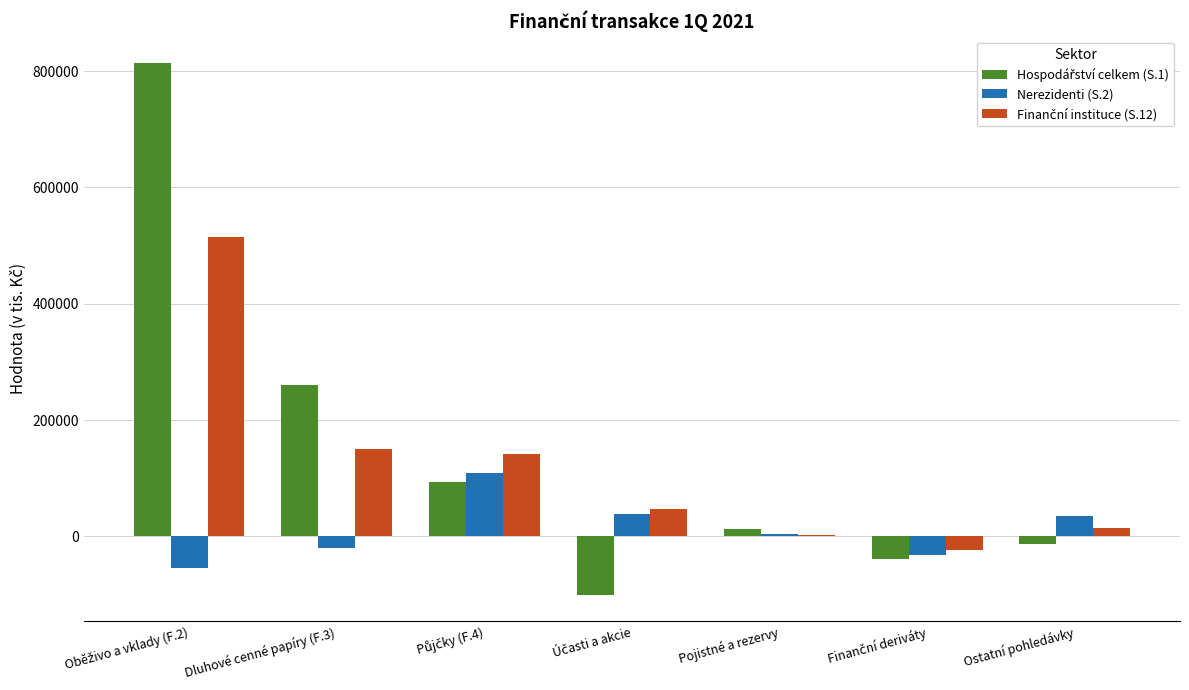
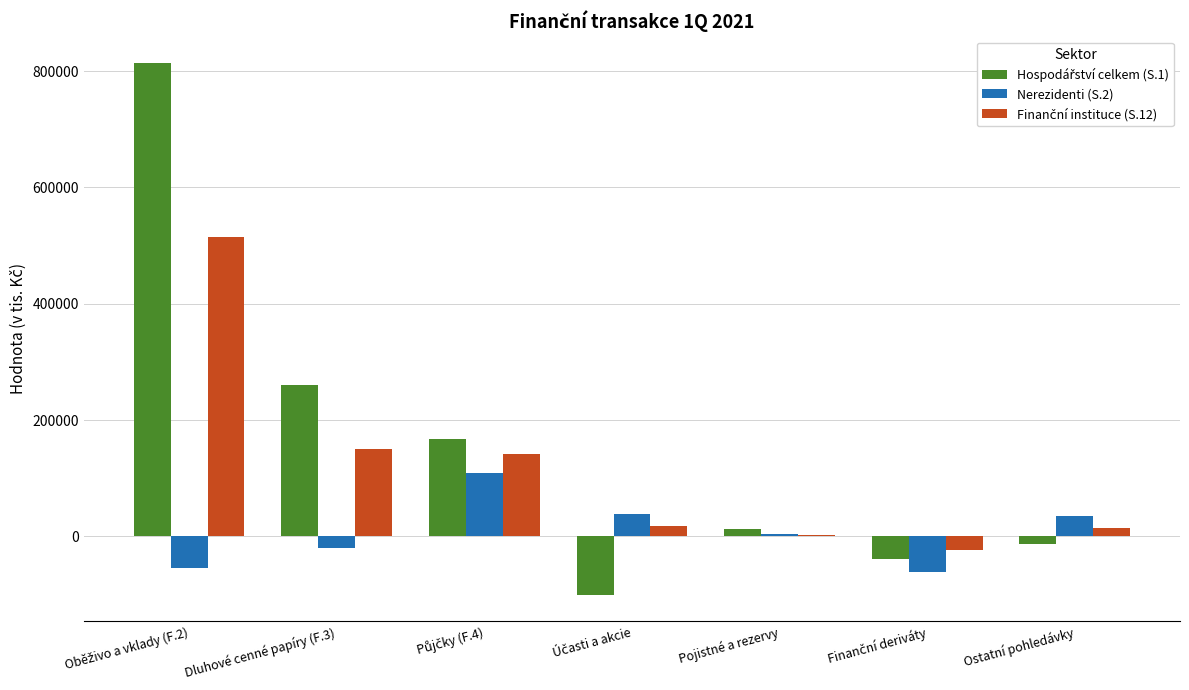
  {
    "Hospodářství celkem (S.1)": {
      "Oběživo a vklady (F.2)": 810000,
      "Dluhové cenné papíry (F.3)": 260000,
-     "Půjčky (F.4)": 90000,
+     "Půjčky (F.4)": 170000,
      "Účasti a akcie": -100000,
      "Pojistné a rezervy": 10000,
      "Finanční deriváty": -40000,
      "Ostatní pohledávky": -10000
    },
    "Nerezidenti (S.2)": {
      "Oběživo a vklady (F.2)": -50000,
      "Dluhové cenné papíry (F.3)": -20000,
      "Půjčky (F.4)": 110000,
      "Účasti a akcie": 40000,
      "Pojistné a rezervy": 0,
-     "Finanční deriváty": -30000,
+     "Finanční deriváty": -60000,
      "Ostatní pohledávky": 40000
    },
    "Finanční instituce (S.12)": {
      "Oběživo a vklady (F.2)": 510000,
      "Dluhové cenné papíry (F.3)": 150000,
      "Půjčky (F.4)": 140000,
-     "Účasti a akcie": 50000,
+     "Účasti a akcie": 20000,
      "Finanční deriváty": -20000,
      "Ostatní pohledávky": 20000
    }
  }
